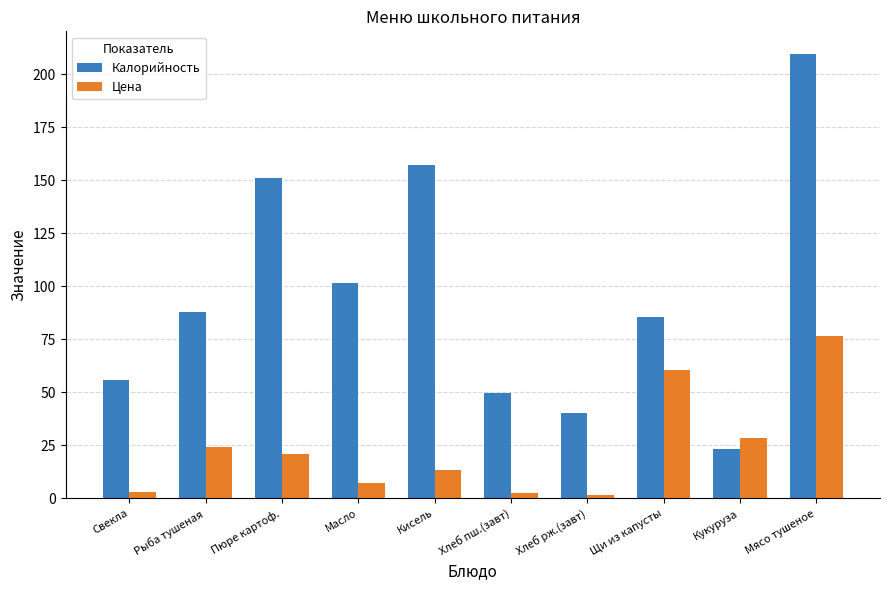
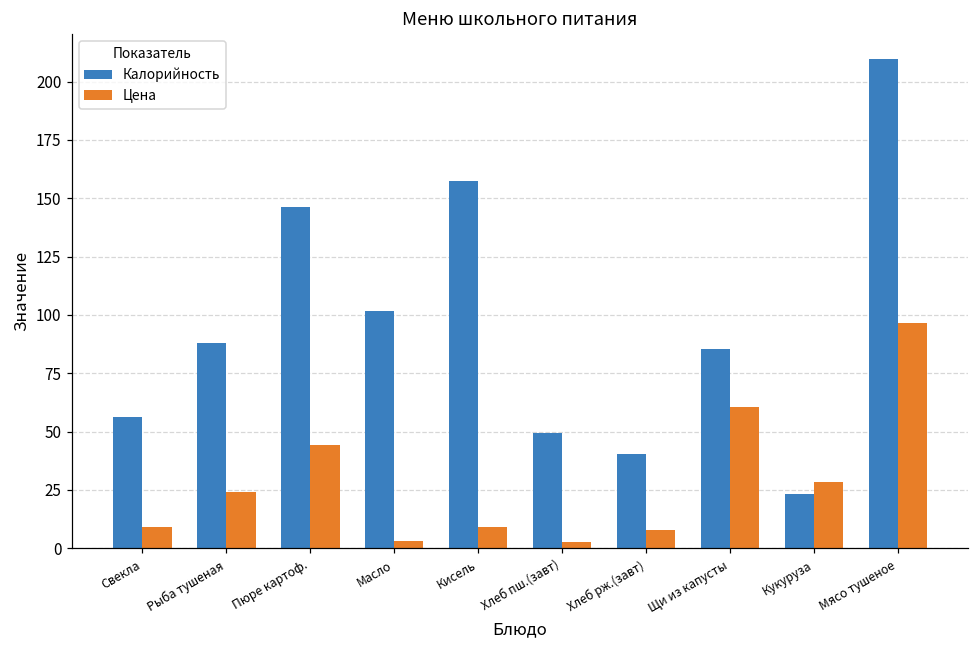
  {
    "Калорийность": {
      "Свекла": 56,
      "Рыба тушеная": 88,
-     "Пюре картоф.": 151,
+     "Пюре картоф.": 146,
      "Масло": 102,
      "Кисель": 157,
      "Хлеб пш.(завт)": 49,
      "Хлеб рж.(завт)": 41,
      "Щи из капусты": 85,
      "Кукуруза": 23,
      "Мясо тушеное": 210
    },
    "Цена": {
-     "Свекла": 3,
+     "Свекла": 9,
      "Рыба тушеная": 24,
-     "Пюре картоф.": 21,
-     "Масло": 7,
-     "Кисель": 14,
+     "Пюре картоф.": 44,
+     "Масло": 3,
+     "Кисель": 9,
      "Хлеб пш.(завт)": 3,
-     "Хлеб рж.(завт)": 2,
+     "Хлеб рж.(завт)": 8,
      "Щи из капусты": 61,
      "Кукуруза": 28,
-     "Мясо тушеное": 77
+     "Мясо тушеное": 97
    }
  }
